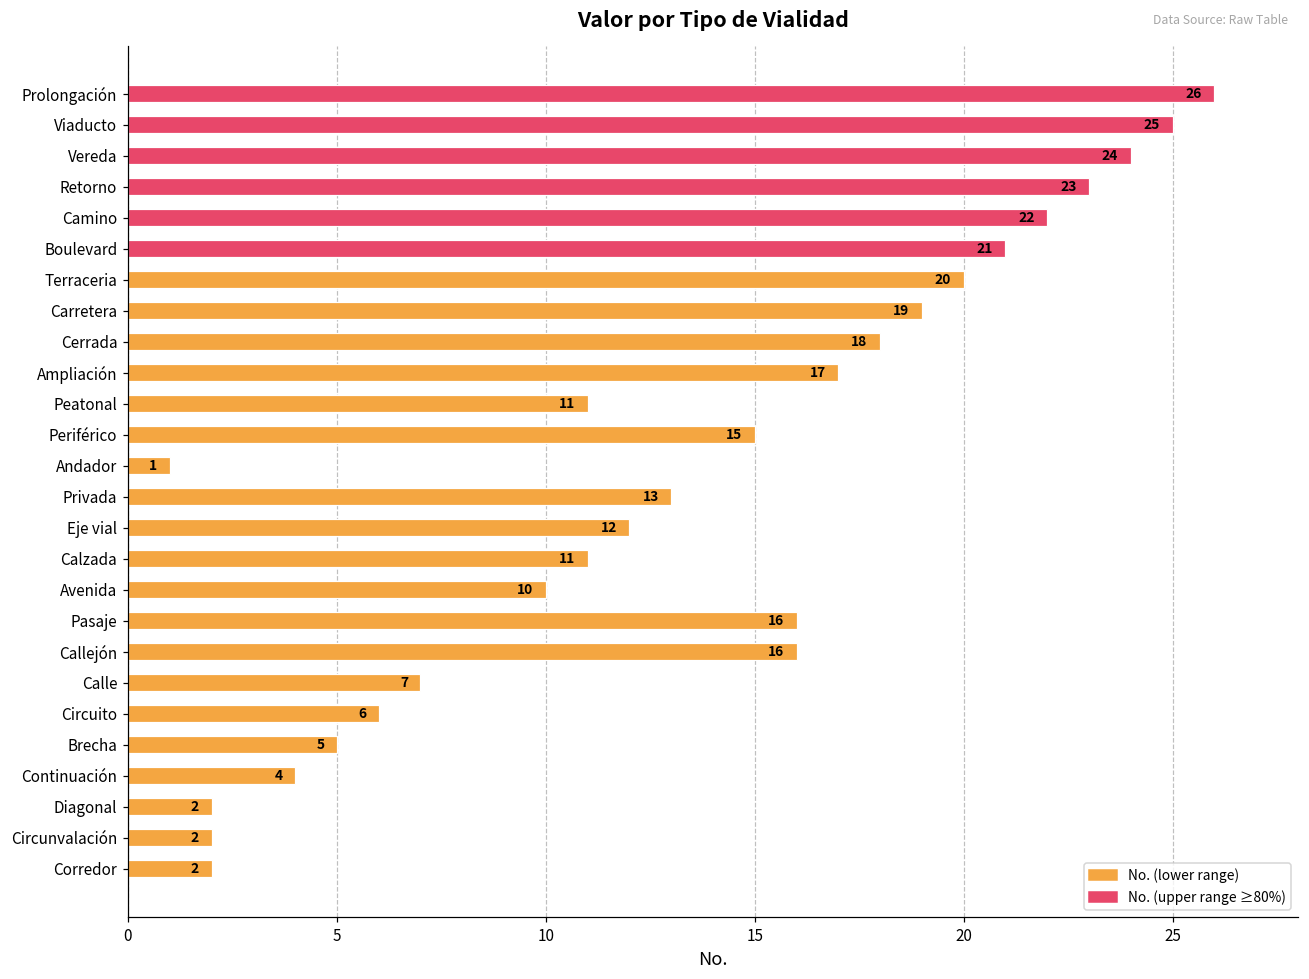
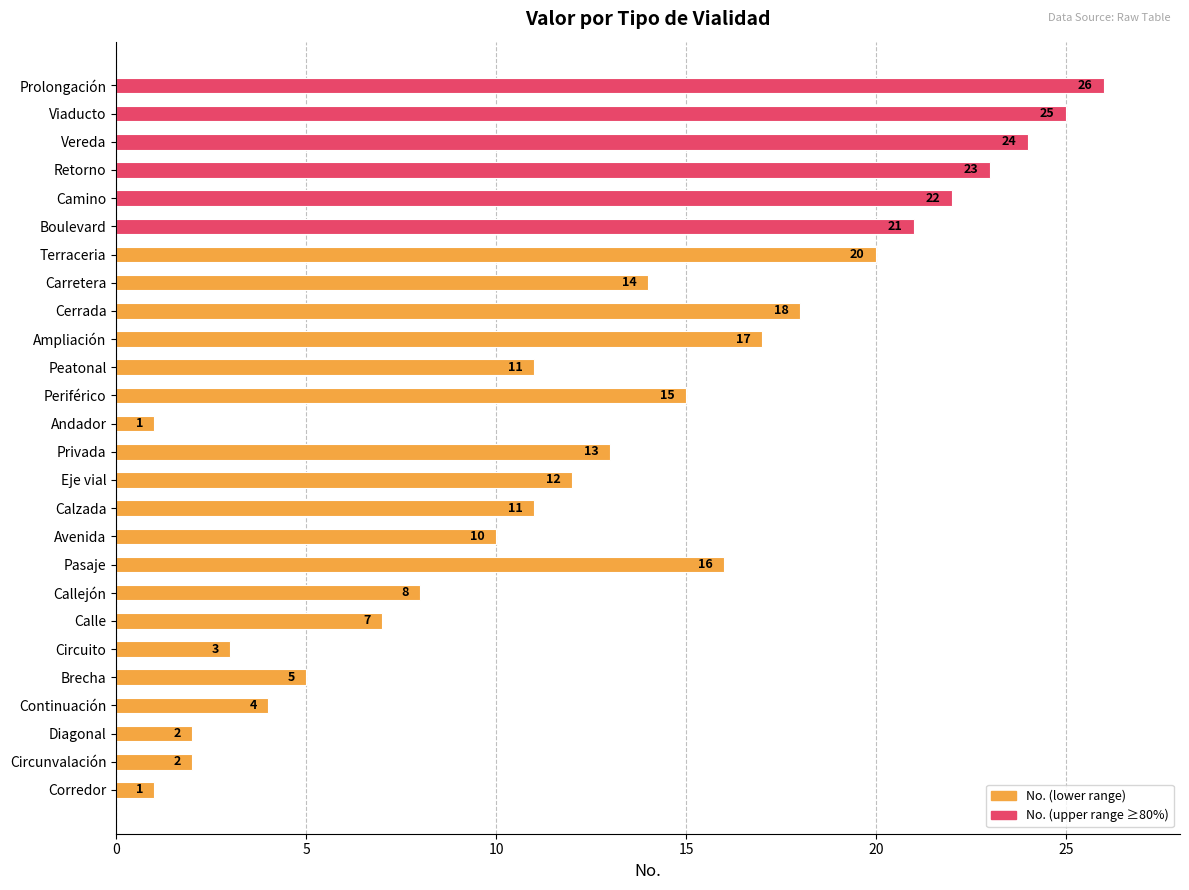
  {
    "Prolongación": 26,
    "Viaducto": 25,
    "Vereda": 24,
    "Retorno": 23,
    "Camino": 22,
    "Boulevard": 21,
    "Terraceria": 20,
-   "Carretera": 19,
+   "Carretera": 14,
    "Cerrada": 18,
    "Ampliación": 17,
    "Peatonal": 11,
    "Periférico": 15,
    "Andador": 1,
    "Privada": 13,
    "Eje vial": 12,
    "Calzada": 11,
    "Avenida": 10,
    "Pasaje": 16,
-   "Callejón": 16,
+   "Callejón": 8,
    "Calle": 7,
-   "Circuito": 6,
+   "Circuito": 3,
    "Brecha": 5,
    "Continuación": 4,
    "Diagonal": 2,
    "Circunvalación": 2,
-   "Corredor": 2
+   "Corredor": 1
  }
